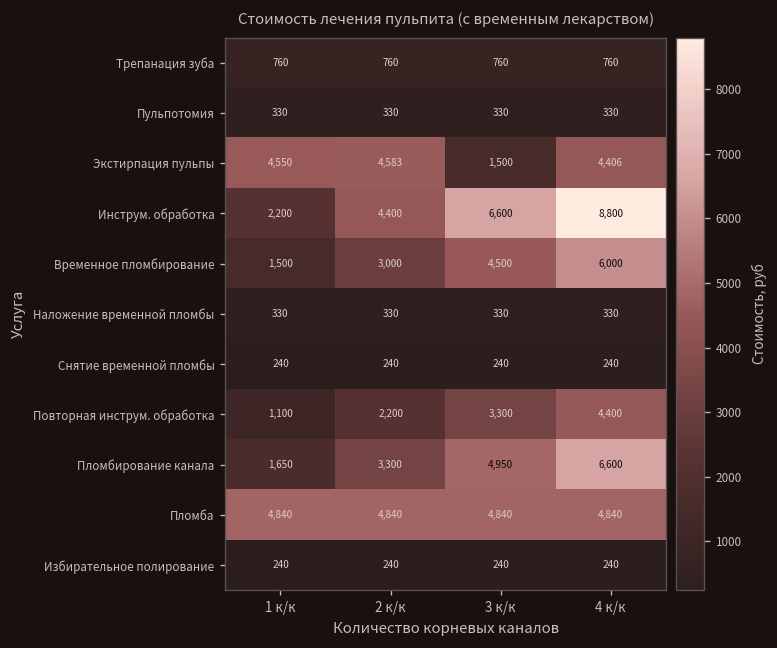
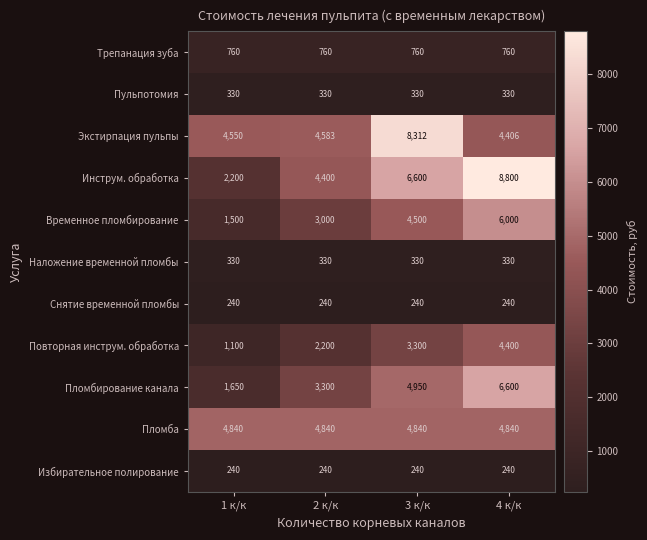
  {
    "Трепанация зуба": {
      "1 к/к": "760",
      "2 к/к": "760",
      "3 к/к": "760",
      "4 к/к": "760"
    },
    "Пульпотомия": {
      "1 к/к": "330",
      "2 к/к": "330",
      "3 к/к": "330",
      "4 к/к": "330"
    },
    "Экстирпация пульпы": {
      "1 к/к": "4,550",
      "2 к/к": "4,583",
-     "3 к/к": "1,500",
+     "3 к/к": "8,312",
      "4 к/к": "4,406"
    },
    "Инструм. обработка": {
      "1 к/к": "2,200",
      "2 к/к": "4,400",
      "3 к/к": "6,600",
      "4 к/к": "8,800"
    },
    "Временное пломбирование": {
      "1 к/к": "1,500",
      "2 к/к": "3,000",
      "3 к/к": "4,500",
      "4 к/к": "6,000"
    },
    "Наложение временной пломбы": {
      "1 к/к": "330",
      "2 к/к": "330",
      "3 к/к": "330",
      "4 к/к": "330"
    },
    "Снятие временной пломбы": {
      "1 к/к": "240",
      "2 к/к": "240",
      "3 к/к": "240",
      "4 к/к": "240"
    },
    "Повторная инструм. обработка": {
      "1 к/к": "1,100",
      "2 к/к": "2,200",
      "3 к/к": "3,300",
      "4 к/к": "4,400"
    },
    "Пломбирование канала": {
      "1 к/к": "1,650",
      "2 к/к": "3,300",
      "3 к/к": "4,950",
      "4 к/к": "6,600"
    },
    "Пломба": {
      "1 к/к": "4,840",
      "2 к/к": "4,840",
      "3 к/к": "4,840",
      "4 к/к": "4,840"
    },
    "Избирательное полирование": {
      "1 к/к": "240",
      "2 к/к": "240",
      "3 к/к": "240",
      "4 к/к": "240"
    }
  }
